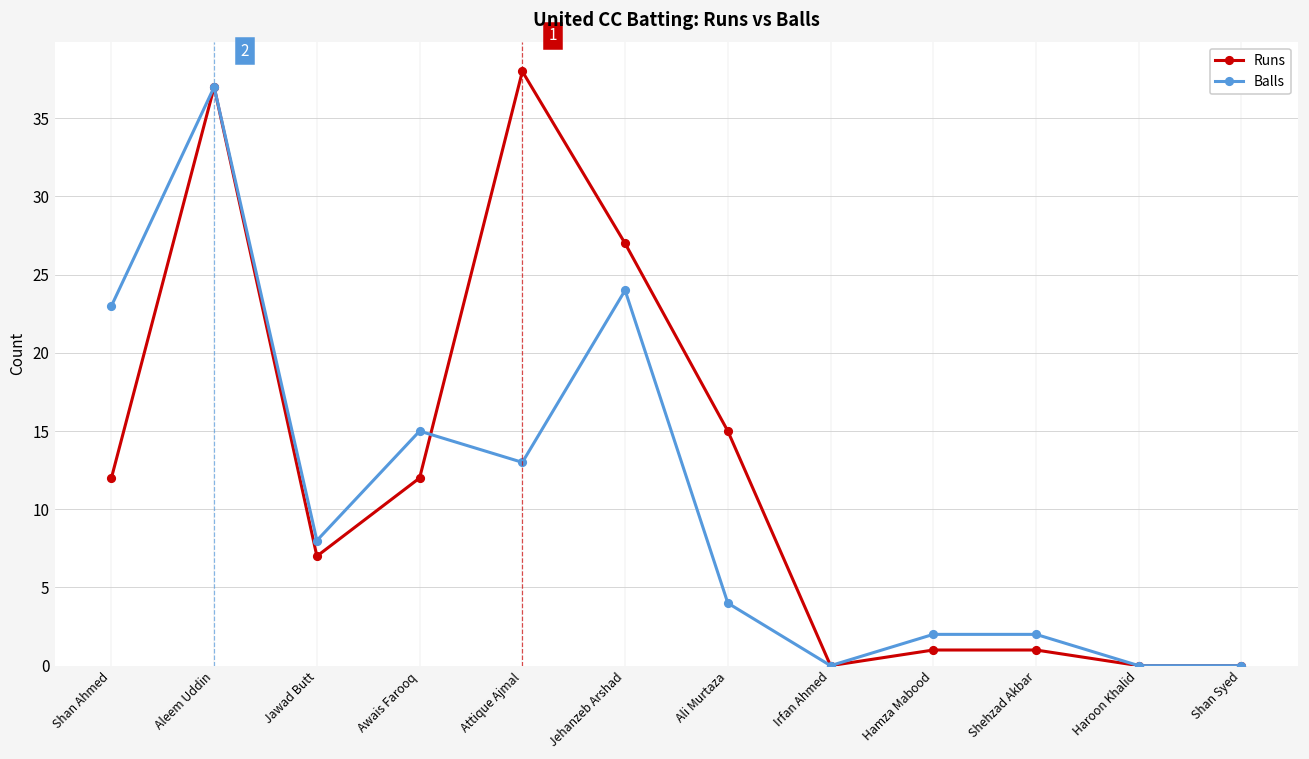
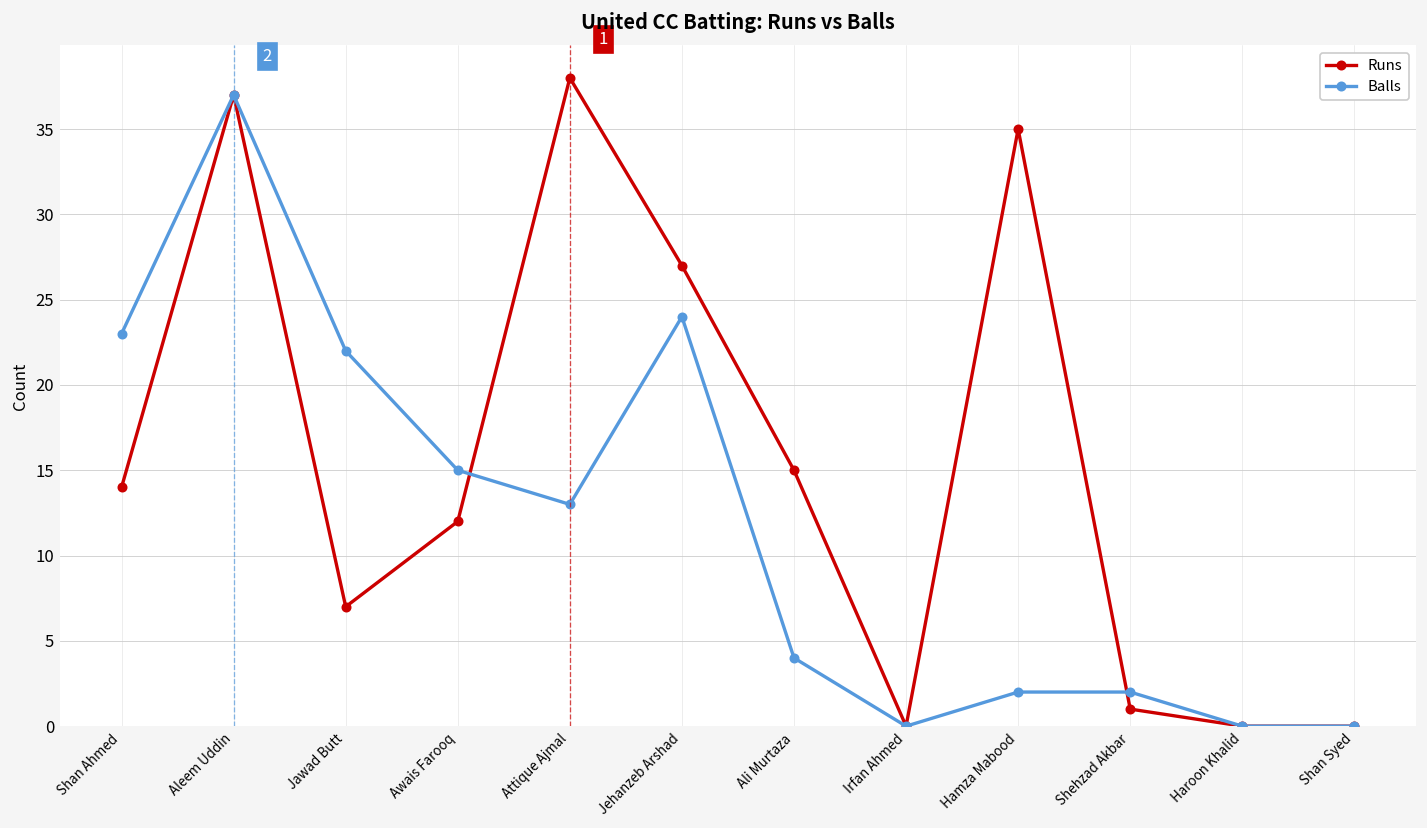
  {
    "Runs": {
-     "Shan Ahmed": 12,
+     "Shan Ahmed": 14,
      "Jawad Butt": 7,
      "Awais Farooq": 12,
      "Attique Ajmal": 38,
      "Jehanzeb Arshad": 27,
      "Ali Murtaza": 15,
-     "Hamza Mabood": 1,
+     "Hamza Mabood": 35,
      "Shehzad Akbar": 1
    },
    "Balls": {
      "Shan Ahmed": 23,
-     "Jawad Butt": 8,
+     "Jawad Butt": 22,
      "Awais Farooq": 15,
      "Attique Ajmal": 13,
      "Jehanzeb Arshad": 24,
      "Ali Murtaza": 4,
      "Hamza Mabood": 2,
      "Shehzad Akbar": 2
    }
  }
